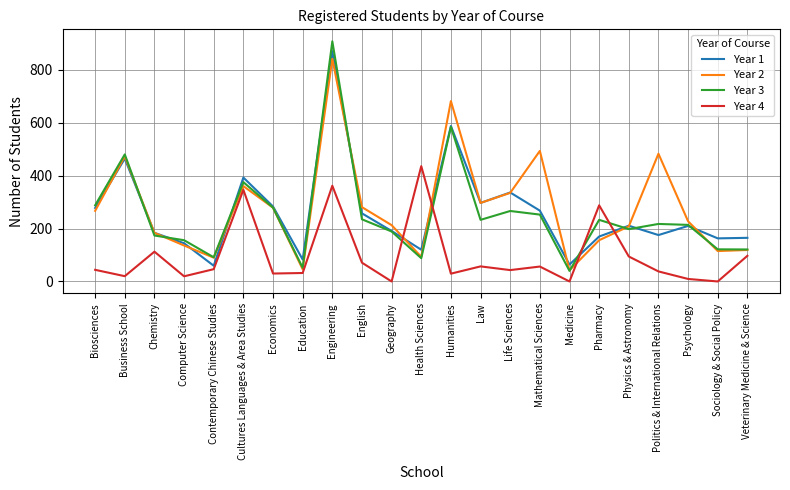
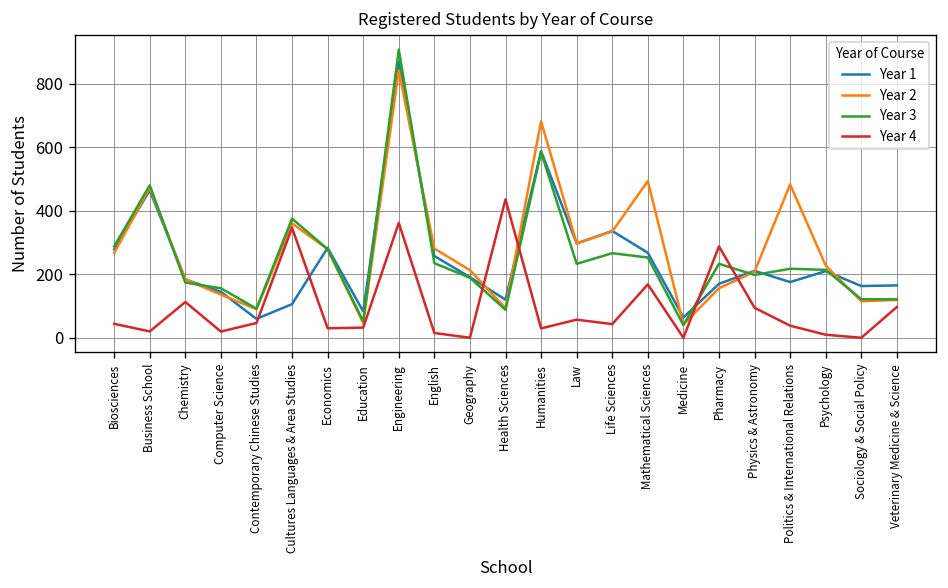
  {
    "Year 1": {
      "Biosciences": 280,
      "Contemporary Chinese Studies": 60,
-     "Cultures Languages & Area Studies": 390,
+     "Cultures Languages & Area Studies": 110,
      "Education": 80,
      "Engineering": 870,
      "English": 260,
      "Health Sciences": 120,
      "Mathematical Sciences": 270,
      "Medicine": 60,
      "Pharmacy": 170,
      "Politics & International Relations": 180,
      "Sociology & Social Policy": 160,
      "Veterinary Medicine & Science": 170
    },
    "Year 2": {
      "Biosciences": 270,
      "Cultures Languages & Area Studies": 360,
      "Engineering": 840,
      "English": 280,
      "Geography": 210,
      "Humanities": 680,
      "Mathematical Sciences": 490,
      "Pharmacy": 160,
      "Politics & International Relations": 480,
      "Psychology": 230
    },
    "Year 3": {
      "Biosciences": 290,
      "Chemistry": 170,
      "Computer Science": 160,
      "Cultures Languages & Area Studies": 380,
      "Engineering": 910,
      "English": 240,
      "Law": 230,
      "Life Sciences": 270,
      "Mathematical Sciences": 250,
      "Pharmacy": 230,
      "Physics & Astronomy": 200,
      "Politics & International Relations": 220
    },
    "Year 4": {
      "Biosciences": 40,
      "Business School": 20,
      "Chemistry": 110,
      "Computer Science": 20,
      "Contemporary Chinese Studies": 50,
      "Cultures Languages & Area Studies": 350,
      "Economics": 30,
      "Education": 30,
      "Engineering": 360,
-     "English": 70,
+     "English": 20,
      "Geography": 0,
      "Health Sciences": 440,
      "Humanities": 30,
      "Law": 60,
      "Life Sciences": 40,
-     "Mathematical Sciences": 60,
+     "Mathematical Sciences": 170,
      "Medicine": 0,
      "Pharmacy": 290,
      "Physics & Astronomy": 90,
      "Politics & International Relations": 40,
      "Psychology": 10,
      "Sociology & Social Policy": 0,
      "Veterinary Medicine & Science": 100
    }
  }
